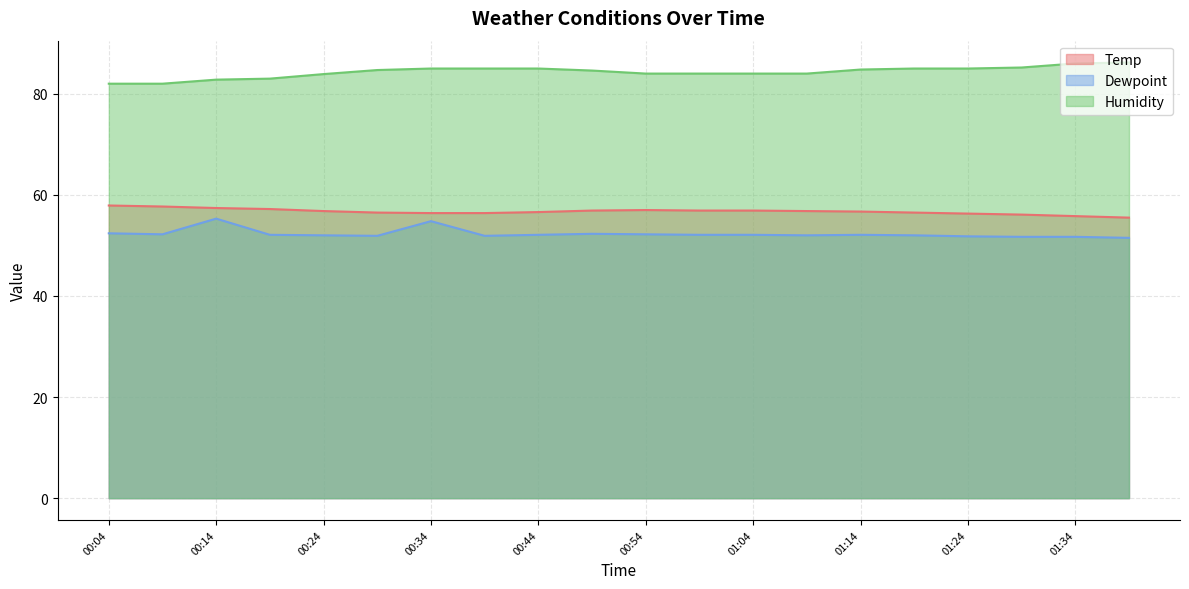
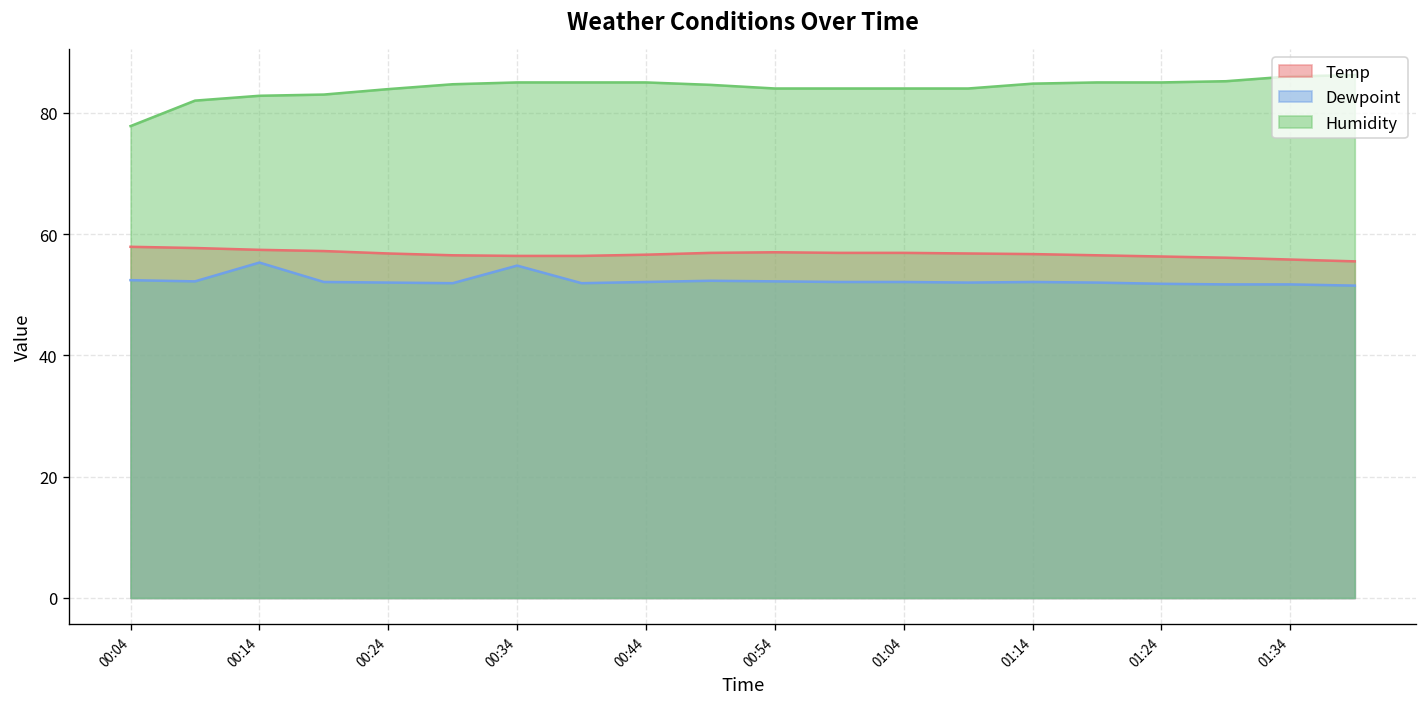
  {
    "Temp": {
      "00:04": 58,
      "00:14": 57,
      "00:24": 57,
      "00:34": 56,
      "00:44": 57,
      "00:54": 57,
      "01:04": 57,
      "01:14": 57,
      "01:24": 56,
      "01:34": 56
    },
    "Dewpoint": {
      "00:04": 52,
      "00:14": 55,
      "00:24": 52,
      "00:34": 55,
      "00:44": 52,
      "00:54": 52,
      "01:04": 52,
      "01:14": 52,
      "01:24": 52,
      "01:34": 52
    },
    "Humidity": {
-     "00:04": 82,
+     "00:04": 78,
      "00:14": 83,
      "00:24": 84,
      "00:34": 85,
      "00:44": 85,
      "00:54": 84,
      "01:04": 84,
      "01:14": 85,
      "01:24": 85
    }
  }
